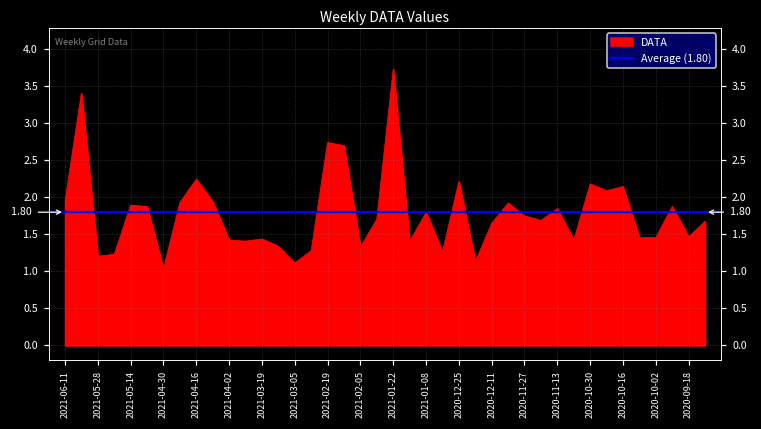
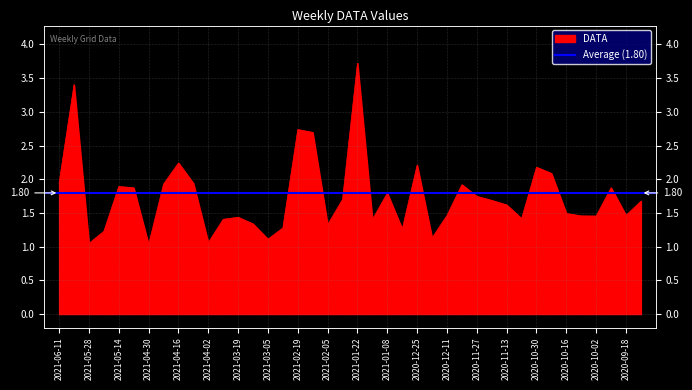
  {
-   "2021-05-28": 1.2,
+   "2021-05-28": 1.0,
    "2021-05-14": 1.9,
    "2021-04-30": 1.0,
    "2021-04-16": 2.2,
-   "2021-04-02": 1.4,
+   "2021-04-02": 1.1,
    "2021-03-19": 1.4,
    "2021-03-05": 1.1,
    "2021-02-19": 2.7,
    "2021-02-05": 1.3,
    "2021-01-22": 3.7,
    "2021-01-08": 1.8,
    "2020-12-25": 2.2,
-   "2020-12-11": 1.6,
+   "2020-12-11": 1.5,
    "2020-11-27": 1.7,
-   "2020-11-13": 1.8,
+   "2020-11-13": 1.6,
    "2020-10-30": 2.2,
-   "2020-10-16": 2.1,
+   "2020-10-16": 1.5,
    "2020-10-02": 1.5,
    "2020-09-18": 1.5
  }
